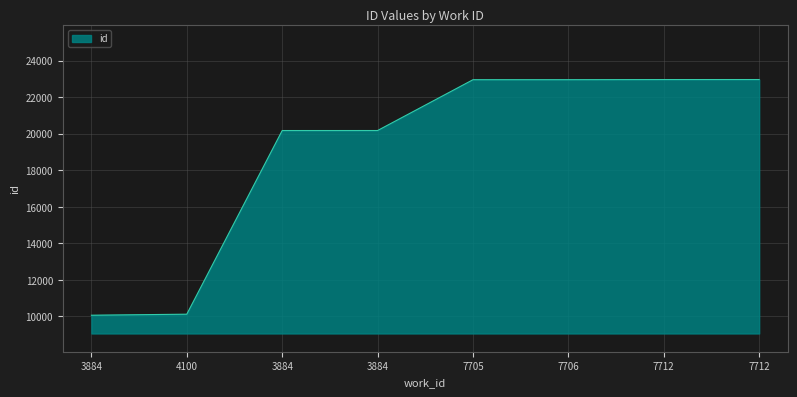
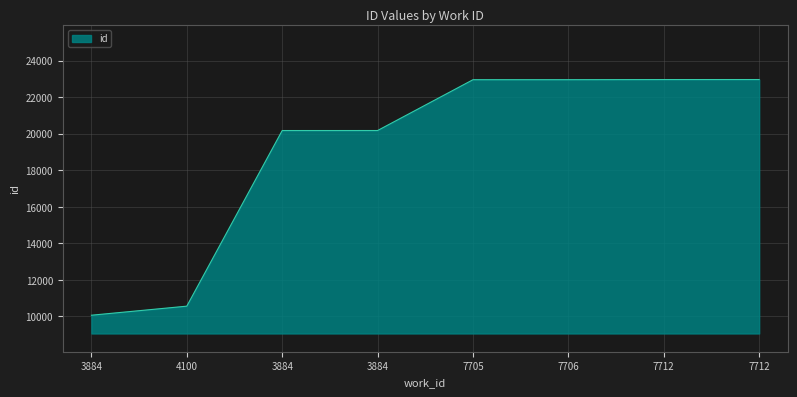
  {
-   "4100": 10100,
+   "4100": 10600,
    "7705": 23000,
    "7706": 23000
  }
